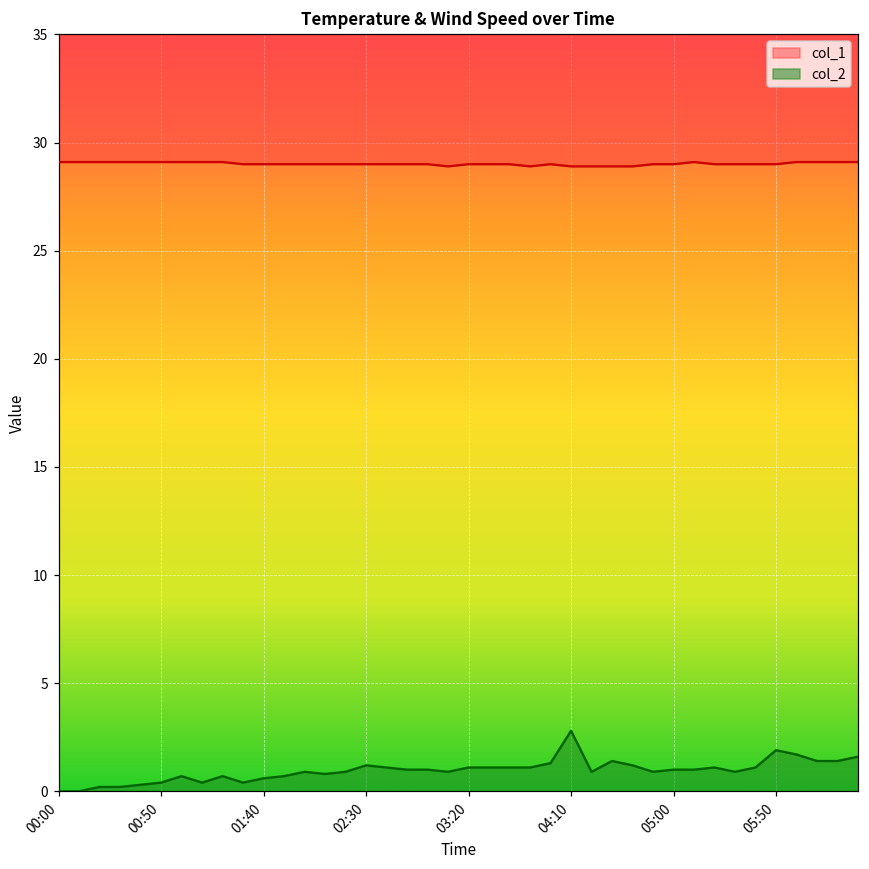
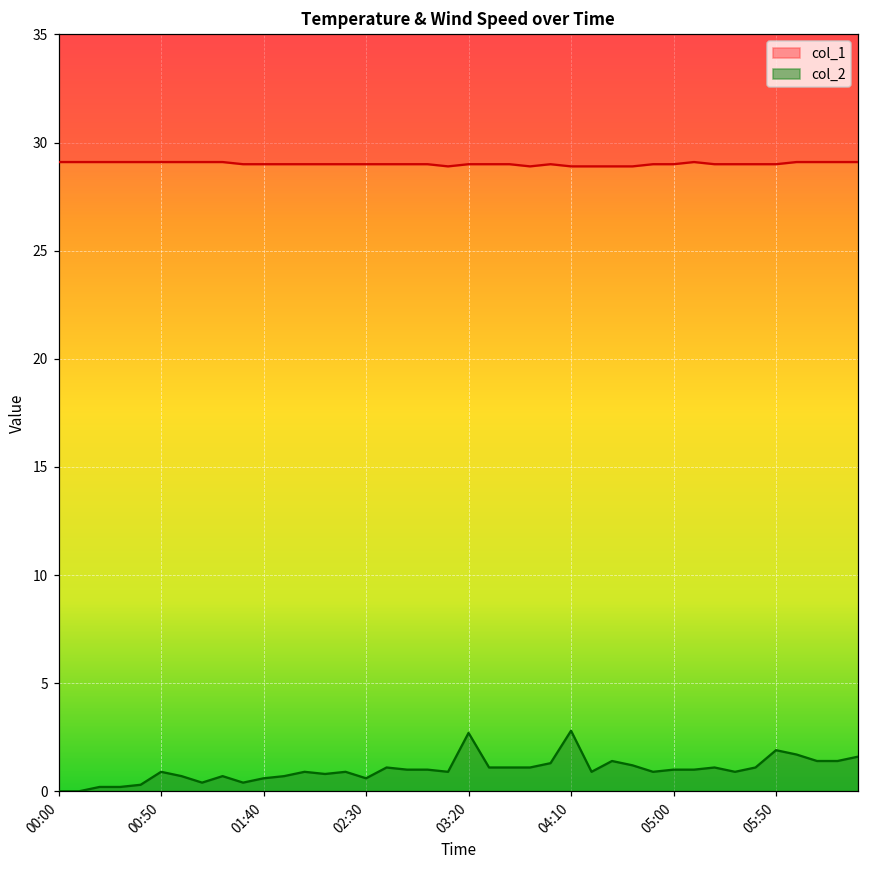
  {
    "col_2": {
      "00:00": 0.0,
-     "00:50": 0.4,
+     "00:50": 0.9,
      "01:40": 0.6,
-     "02:30": 1.2,
-     "03:20": 1.1,
+     "02:30": 0.6,
+     "03:20": 2.7,
      "04:10": 2.8,
      "05:00": 1.0,
      "05:50": 1.9
    }
  }
